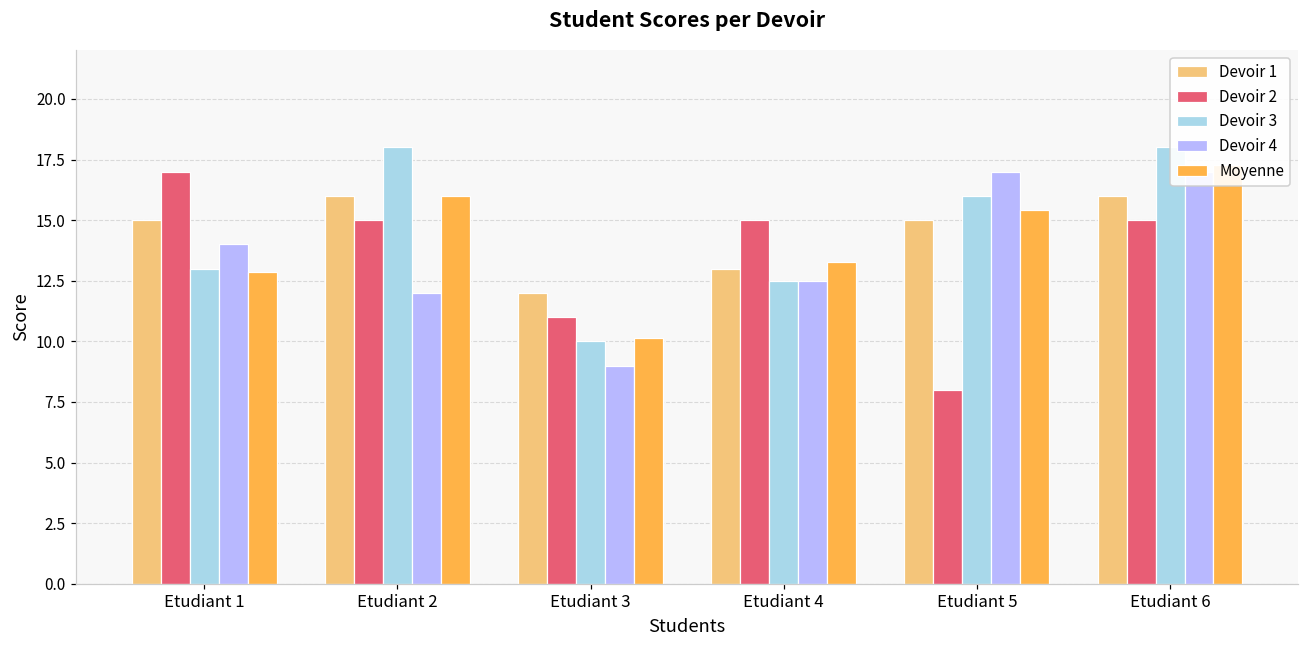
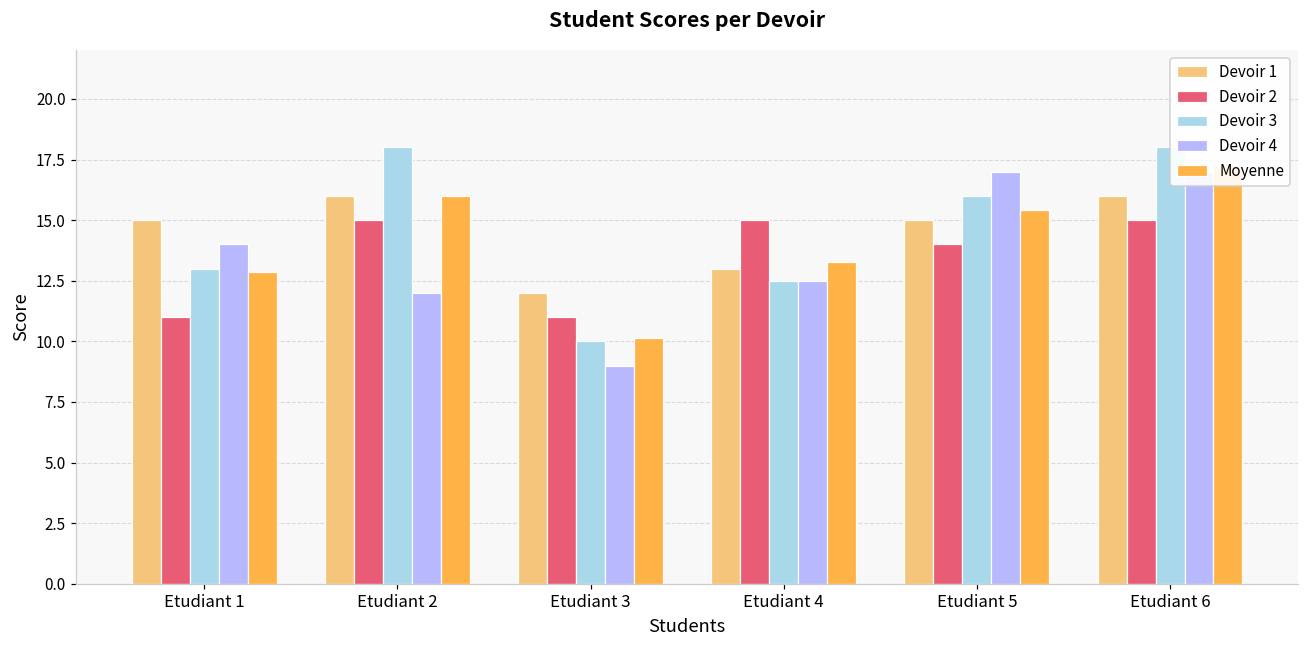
  {
    "Devoir 2": {
-     "Etudiant 1": 17,
+     "Etudiant 1": 11,
      "Etudiant 2": 15,
      "Etudiant 3": 11,
      "Etudiant 4": 15,
-     "Etudiant 5": 8,
+     "Etudiant 5": 14,
      "Etudiant 6": 15
    }
  }
